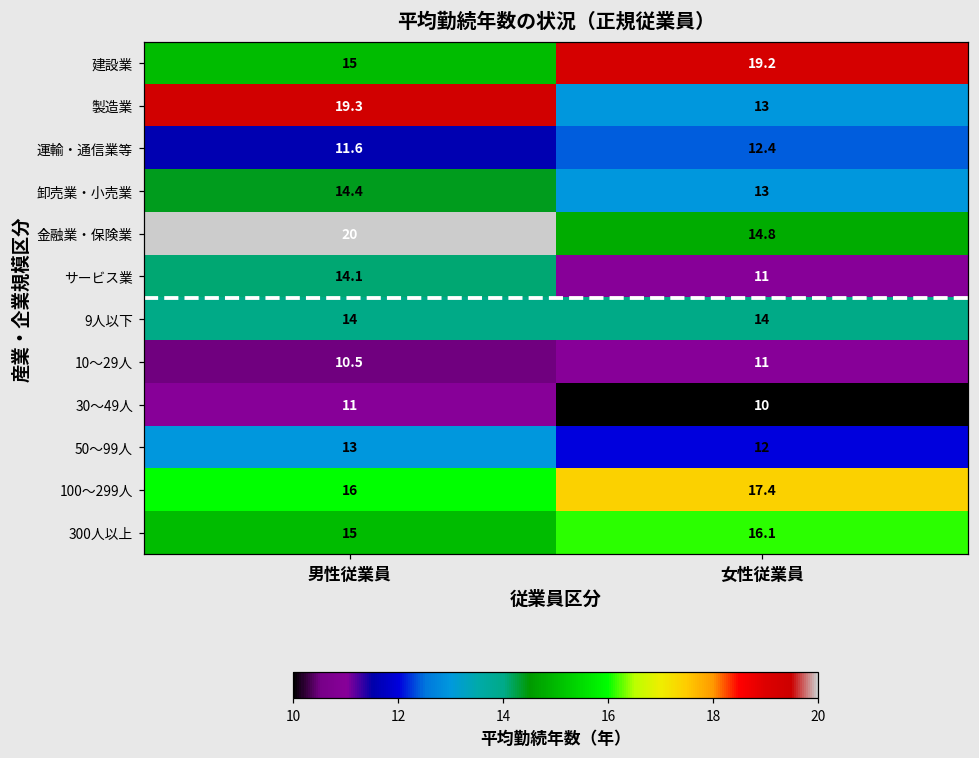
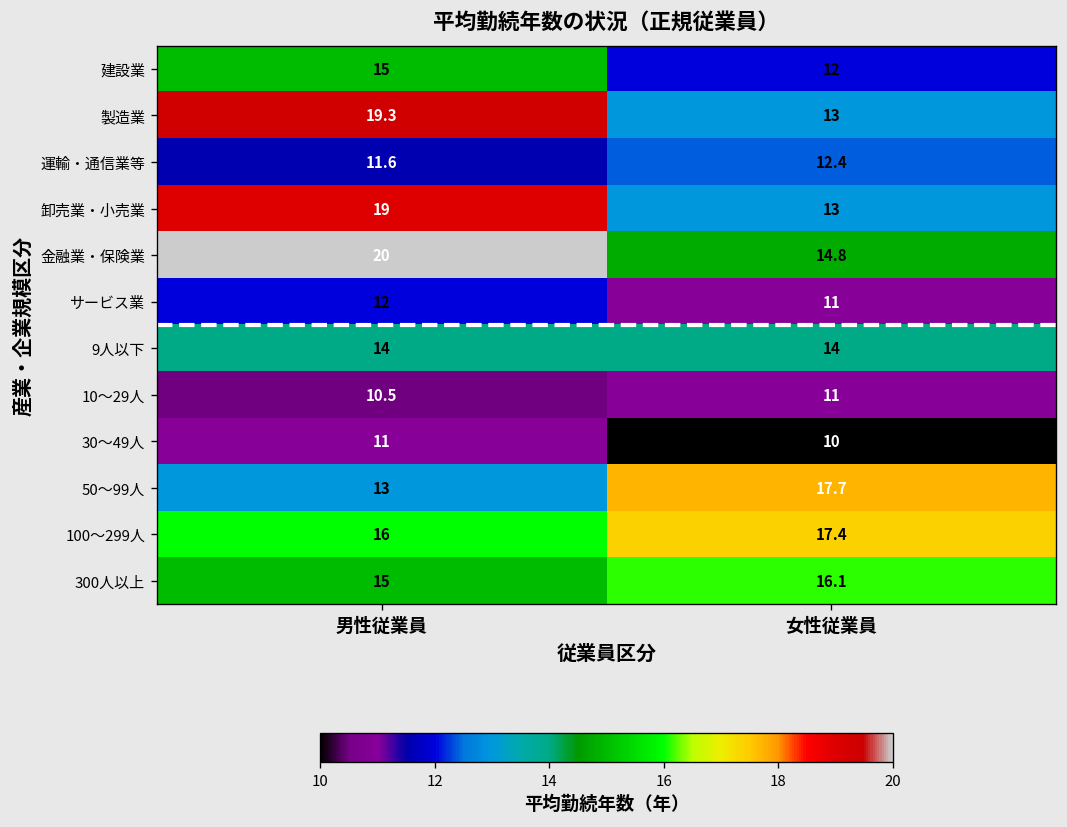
  {
    "建設業": {
      "男性従業員": 15,
-     "女性従業員": 19.2
+     "女性従業員": 12
    },
    "製造業": {
      "男性従業員": 19.3,
      "女性従業員": 13
    },
    "運輸・通信業等": {
      "男性従業員": 11.6,
      "女性従業員": 12.4
    },
    "卸売業・小売業": {
-     "男性従業員": 14.4,
+     "男性従業員": 19,
      "女性従業員": 13
    },
    "金融業・保険業": {
      "男性従業員": 20,
      "女性従業員": 14.8
    },
    "サービス業": {
-     "男性従業員": 14.1,
+     "男性従業員": 12,
      "女性従業員": 11
    },
    "9人以下": {
      "男性従業員": 14,
      "女性従業員": 14
    },
    "10～29人": {
      "男性従業員": 10.5,
      "女性従業員": 11
    },
    "30～49人": {
      "男性従業員": 11,
      "女性従業員": 10
    },
    "50～99人": {
      "男性従業員": 13,
-     "女性従業員": 12
+     "女性従業員": 17.7
    },
    "100～299人": {
      "男性従業員": 16,
      "女性従業員": 17.4
    },
    "300人以上": {
      "男性従業員": 15,
      "女性従業員": 16.1
    }
  }
